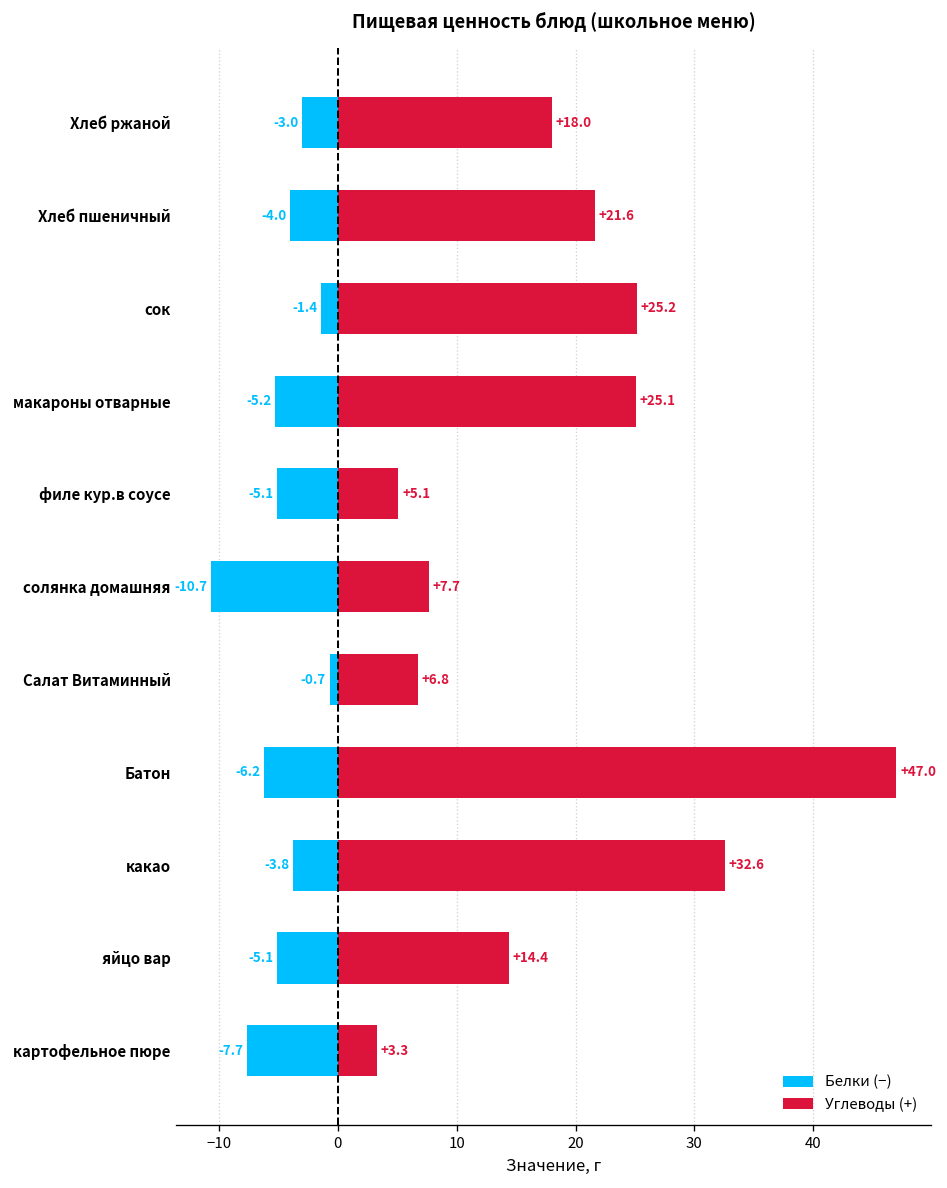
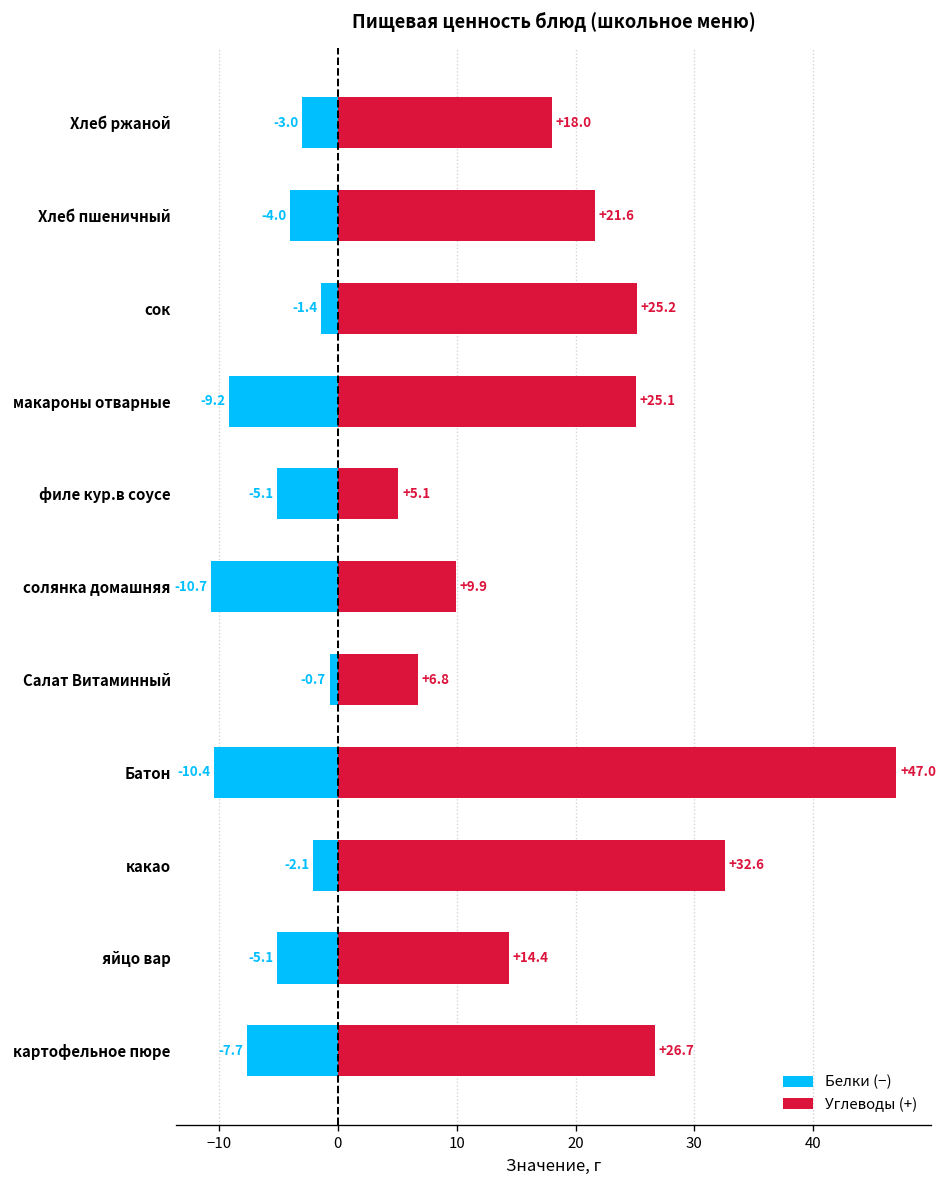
  {
    "Белки (−)": {
      "Хлеб ржаной": "-3.0",
      "Хлеб пшеничный": "-4.0",
      "сок": "-1.4",
-     "макароны отварные": "-5.2",
+     "макароны отварные": "-9.2",
      "филе кур.в соусе": "-5.1",
      "солянка домашняя": "-10.7",
      "Салат Витаминный": "-0.7",
-     "Батон": "-6.2",
-     "какао": "-3.8",
+     "Батон": "-10.4",
+     "какао": "-2.1",
      "яйцо вар": "-5.1",
      "картофельное пюре": "-7.7"
    },
    "Углеводы (+)": {
      "Хлеб ржаной": "+18.0",
      "Хлеб пшеничный": "+21.6",
      "сок": "+25.2",
      "макароны отварные": "+25.1",
      "филе кур.в соусе": "+5.1",
-     "солянка домашняя": "+7.7",
+     "солянка домашняя": "+9.9",
      "Салат Витаминный": "+6.8",
      "Батон": "+47.0",
      "какао": "+32.6",
      "яйцо вар": "+14.4",
-     "картофельное пюре": "+3.3"
+     "картофельное пюре": "+26.7"
    }
  }
